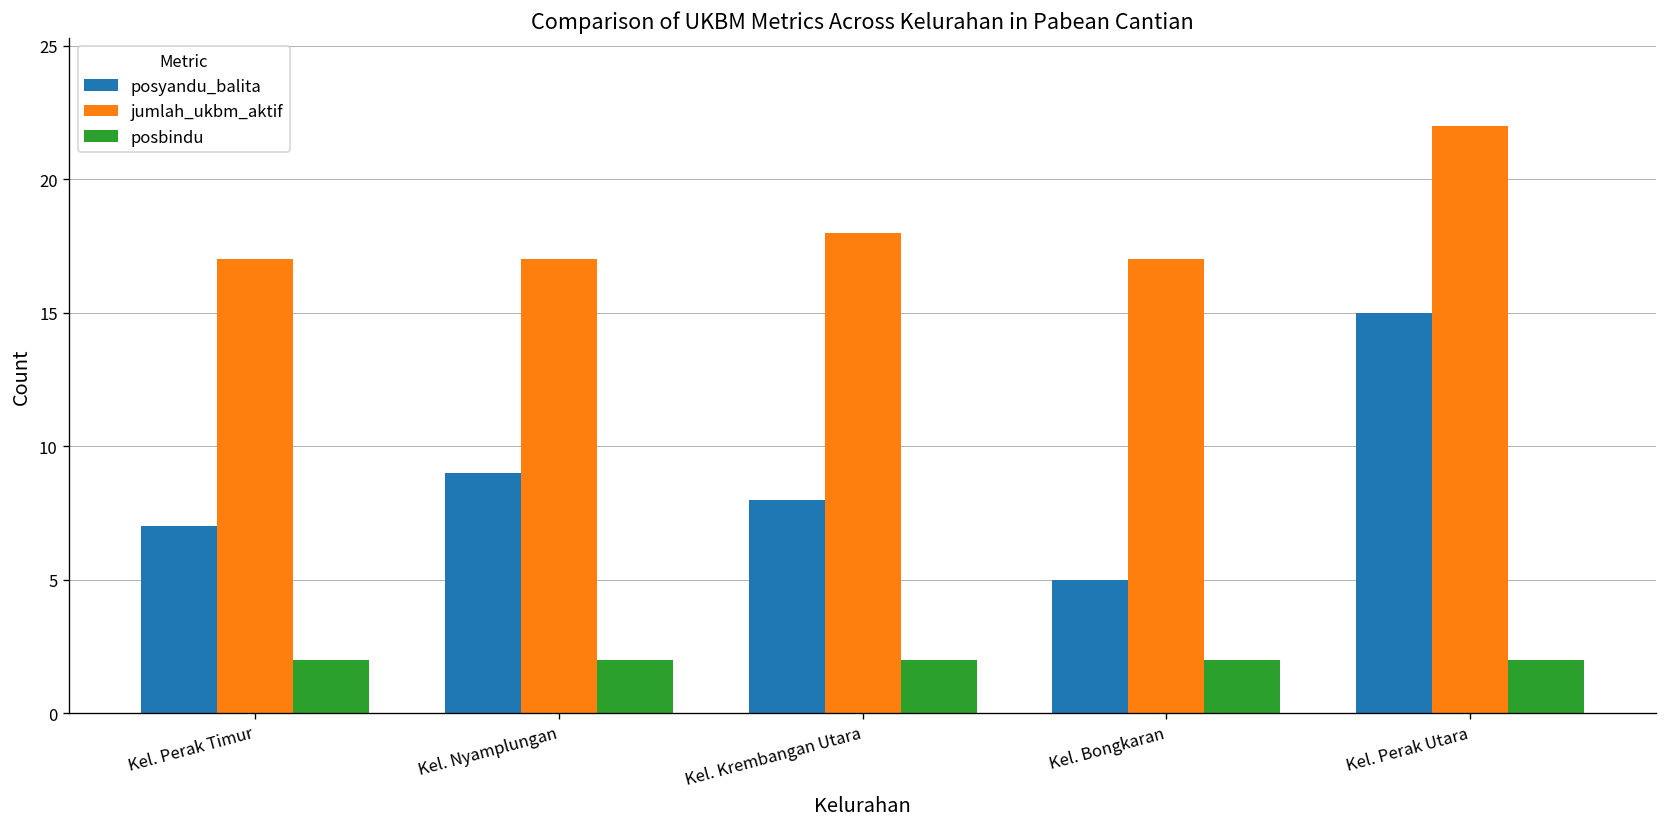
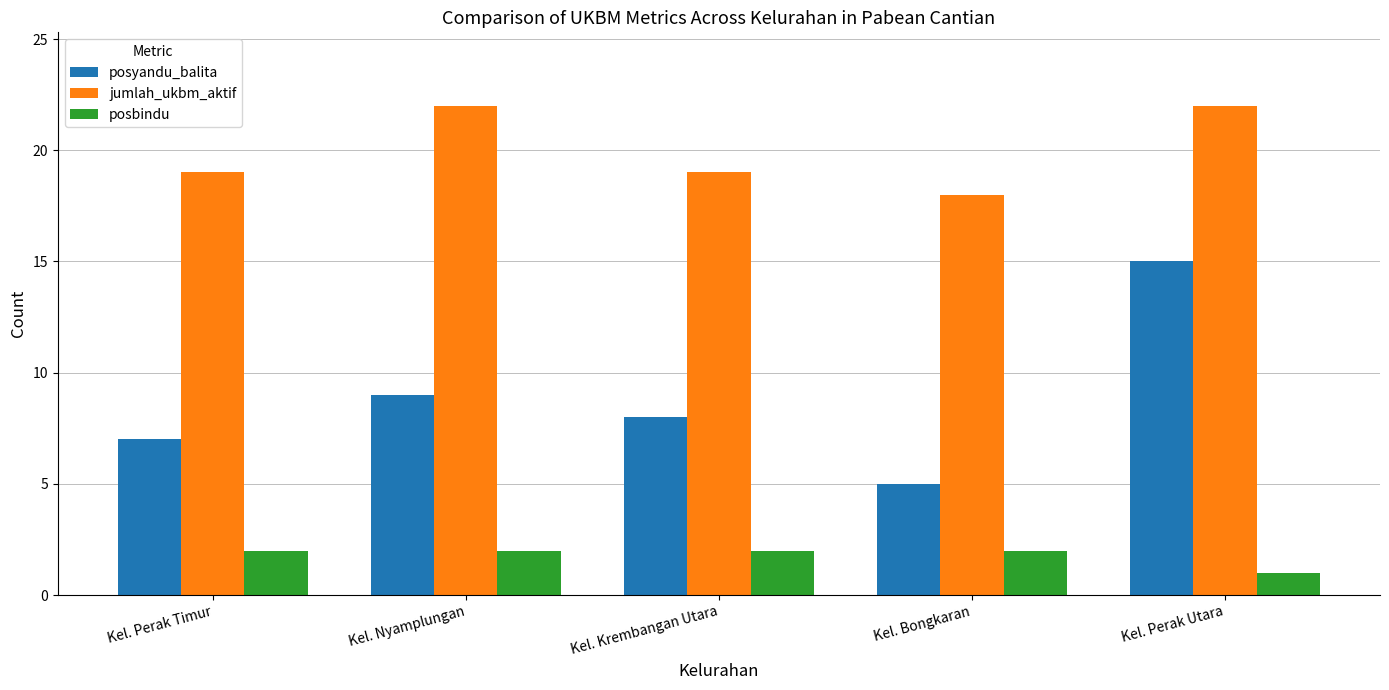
  {
    "posyandu_balita": {
      "Kel. Perak Timur": 7,
      "Kel. Nyamplungan": 9,
      "Kel. Krembangan Utara": 8,
      "Kel. Bongkaran": 5,
      "Kel. Perak Utara": 15
    },
    "jumlah_ukbm_aktif": {
-     "Kel. Perak Timur": 17,
-     "Kel. Nyamplungan": 17,
-     "Kel. Krembangan Utara": 18,
-     "Kel. Bongkaran": 17,
+     "Kel. Perak Timur": 19,
+     "Kel. Nyamplungan": 22,
+     "Kel. Krembangan Utara": 19,
+     "Kel. Bongkaran": 18,
      "Kel. Perak Utara": 22
    },
    "posbindu": {
      "Kel. Perak Timur": 2,
      "Kel. Nyamplungan": 2,
      "Kel. Krembangan Utara": 2,
      "Kel. Bongkaran": 2,
-     "Kel. Perak Utara": 2
+     "Kel. Perak Utara": 1
    }
  }
